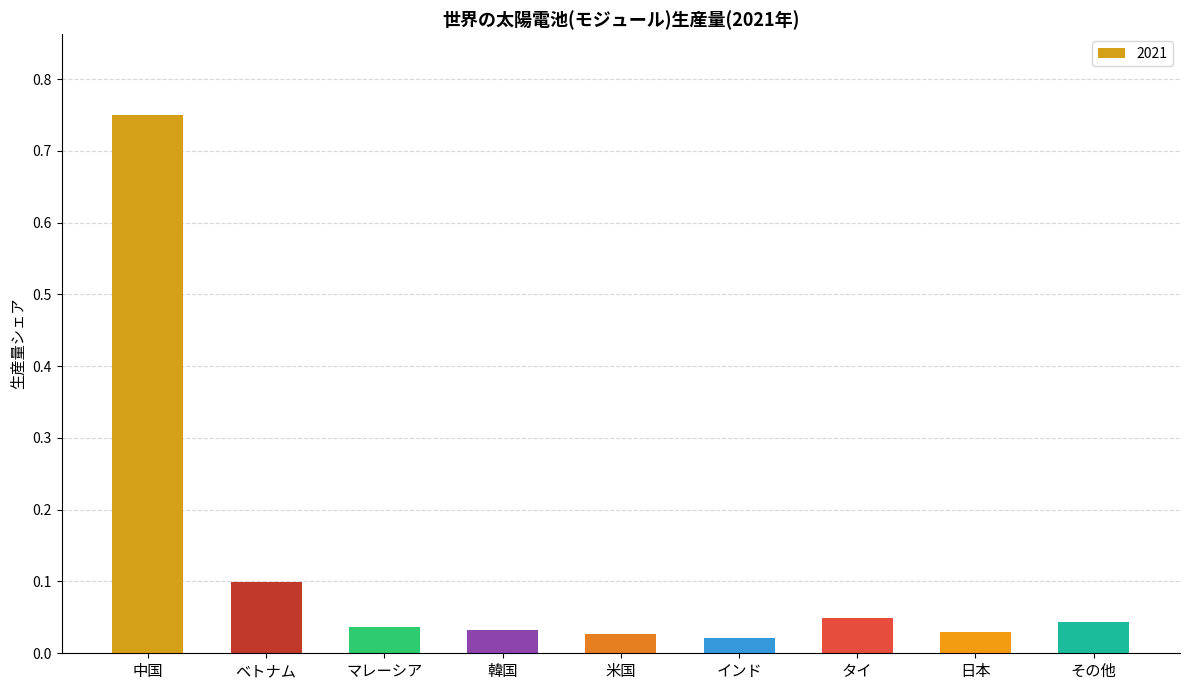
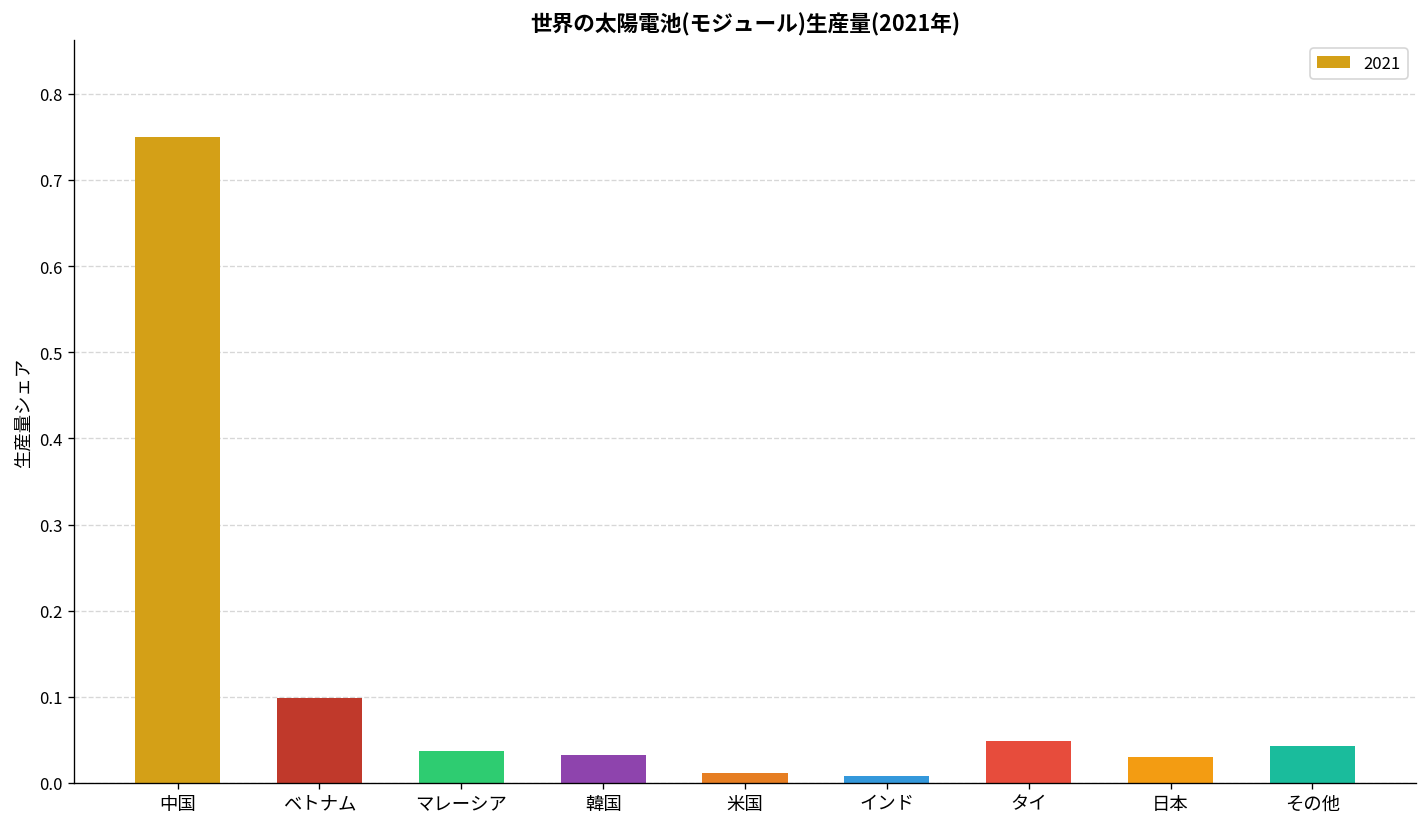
  {
    "中国": 0.75,
    "ベトナム": 0.10,
    "マレーシア": 0.04,
    "韓国": 0.03,
-   "米国": 0.03,
-   "インド": 0.02,
+   "米国": 0.01,
+   "インド": 0.01,
    "タイ": 0.05,
    "日本": 0.03,
    "その他": 0.04
  }
